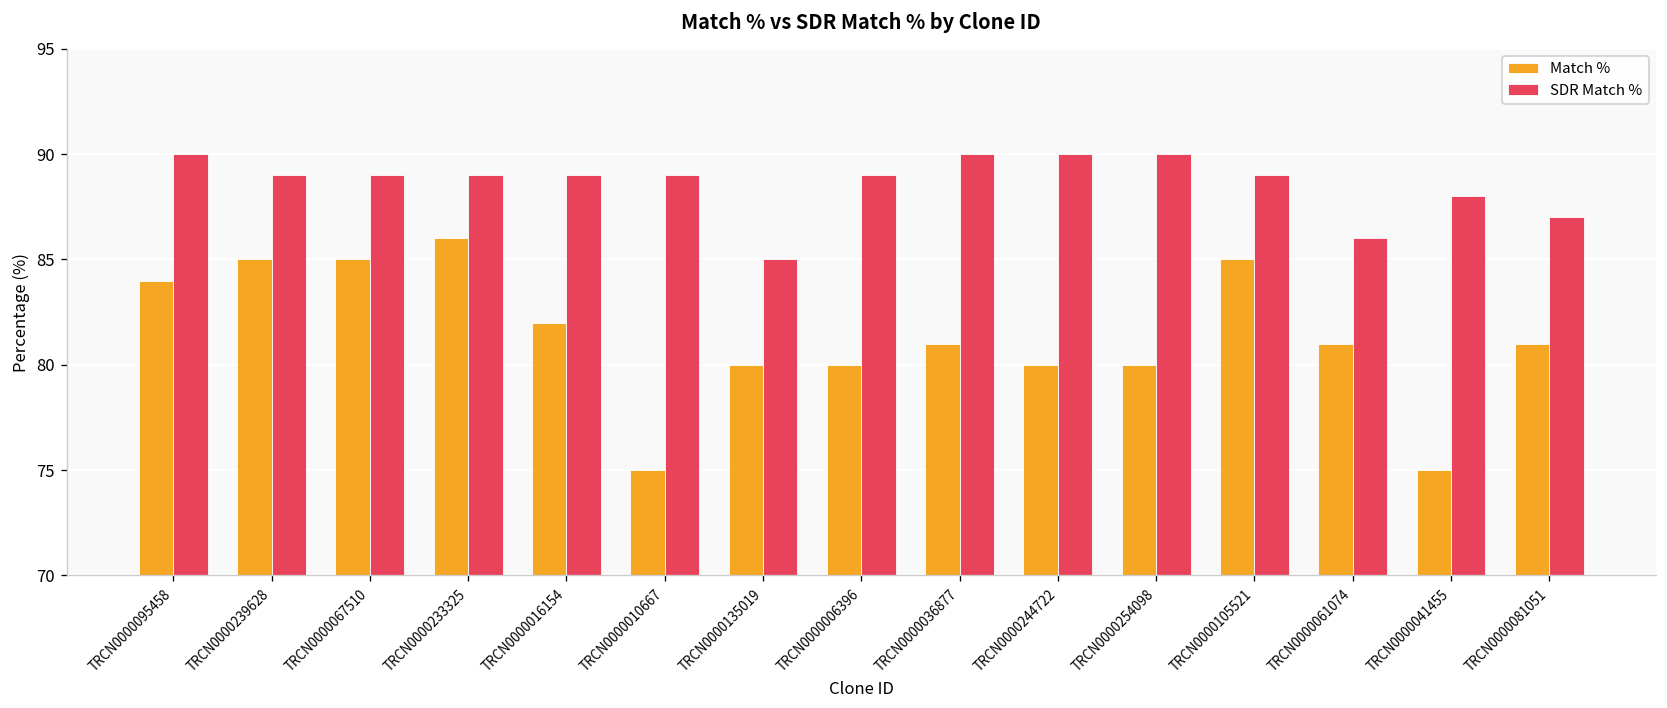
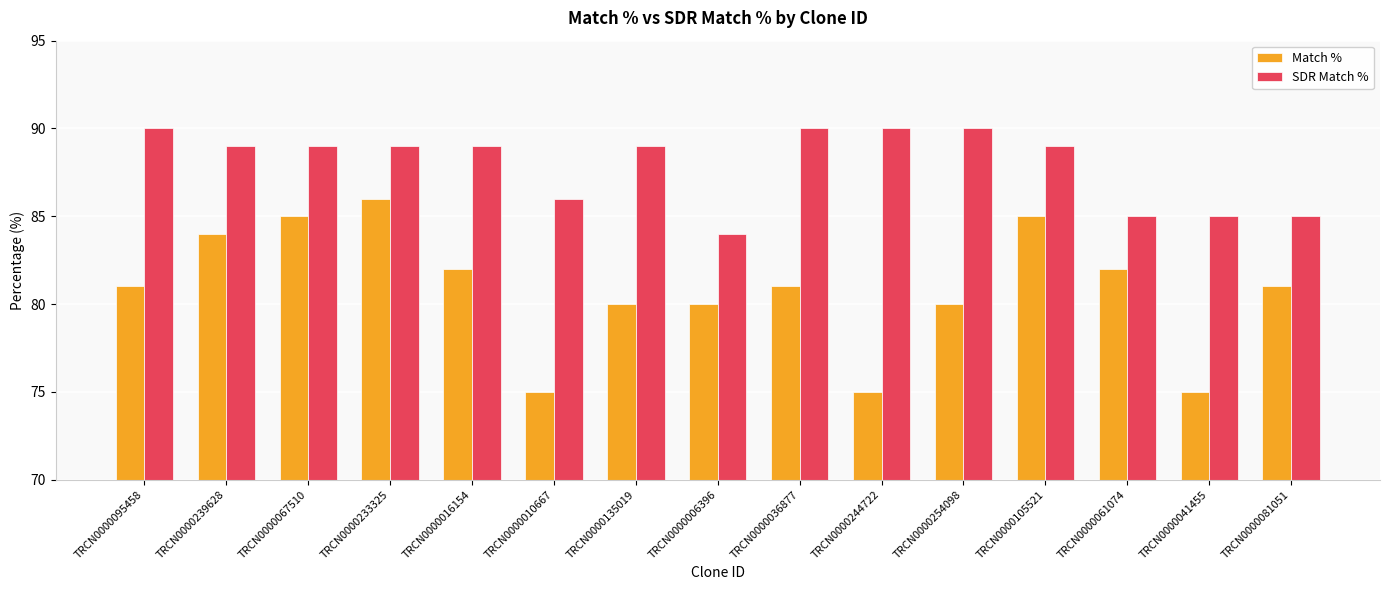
  {
    "Match %": {
-     "TRCN0000095458": 84,
-     "TRCN0000239628": 85,
+     "TRCN0000095458": 81,
+     "TRCN0000239628": 84,
      "TRCN0000067510": 85,
      "TRCN0000233325": 86,
      "TRCN0000016154": 82,
      "TRCN0000010667": 75,
      "TRCN0000135019": 80,
      "TRCN0000006396": 80,
      "TRCN0000036877": 81,
-     "TRCN0000244722": 80,
+     "TRCN0000244722": 75,
      "TRCN0000254098": 80,
      "TRCN0000105521": 85,
-     "TRCN0000061074": 81,
+     "TRCN0000061074": 82,
      "TRCN0000041455": 75,
      "TRCN0000081051": 81
    },
    "SDR Match %": {
      "TRCN0000095458": 90,
      "TRCN0000239628": 89,
      "TRCN0000067510": 89,
      "TRCN0000233325": 89,
      "TRCN0000016154": 89,
-     "TRCN0000010667": 89,
-     "TRCN0000135019": 85,
-     "TRCN0000006396": 89,
+     "TRCN0000010667": 86,
+     "TRCN0000135019": 89,
+     "TRCN0000006396": 84,
      "TRCN0000036877": 90,
      "TRCN0000244722": 90,
      "TRCN0000254098": 90,
      "TRCN0000105521": 89,
-     "TRCN0000061074": 86,
-     "TRCN0000041455": 88,
-     "TRCN0000081051": 87
+     "TRCN0000061074": 85,
+     "TRCN0000041455": 85,
+     "TRCN0000081051": 85
    }
  }
